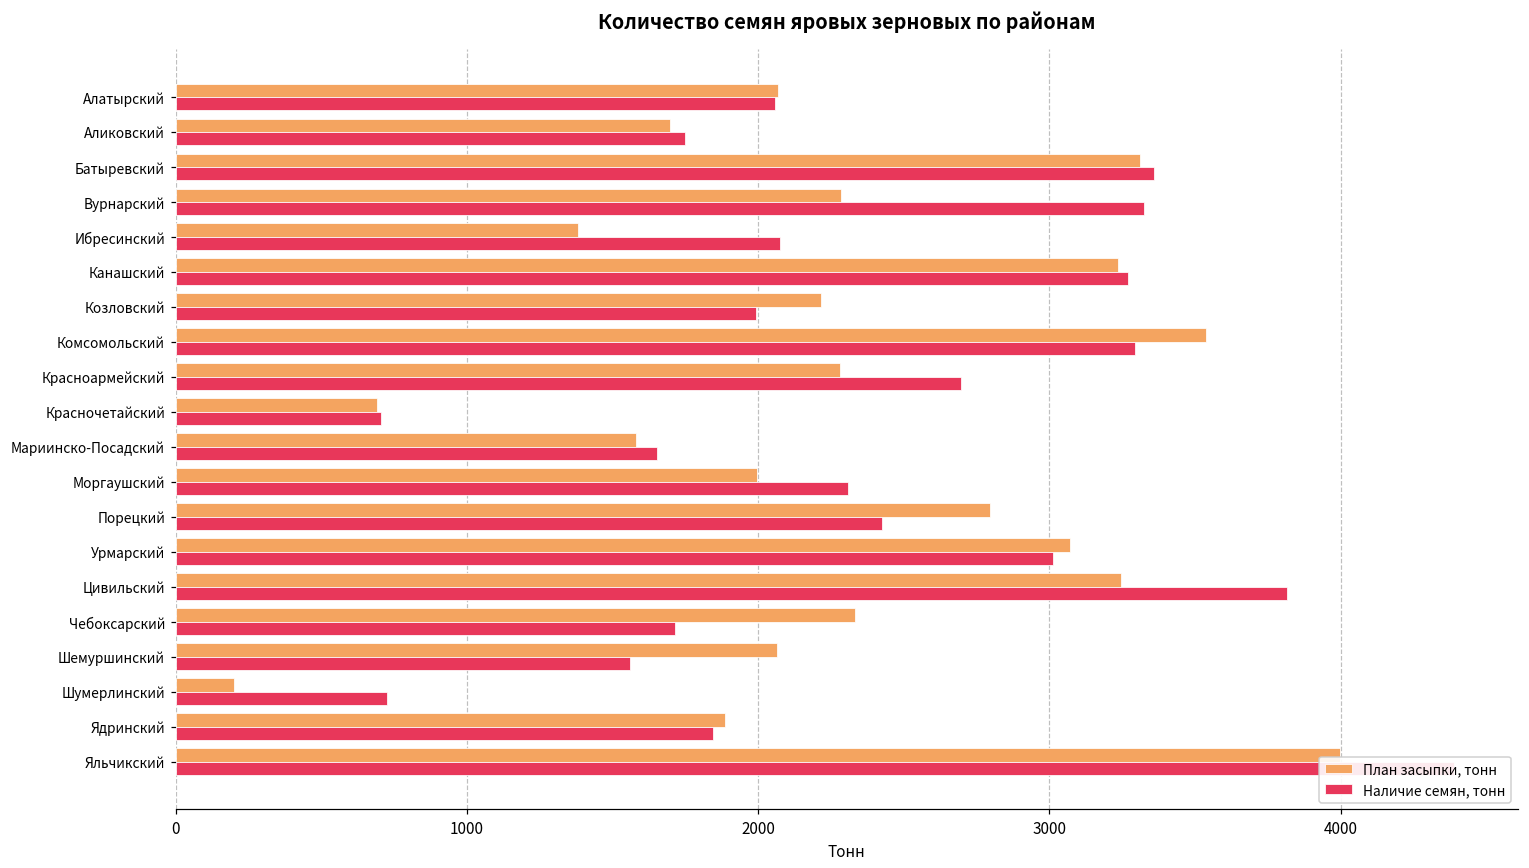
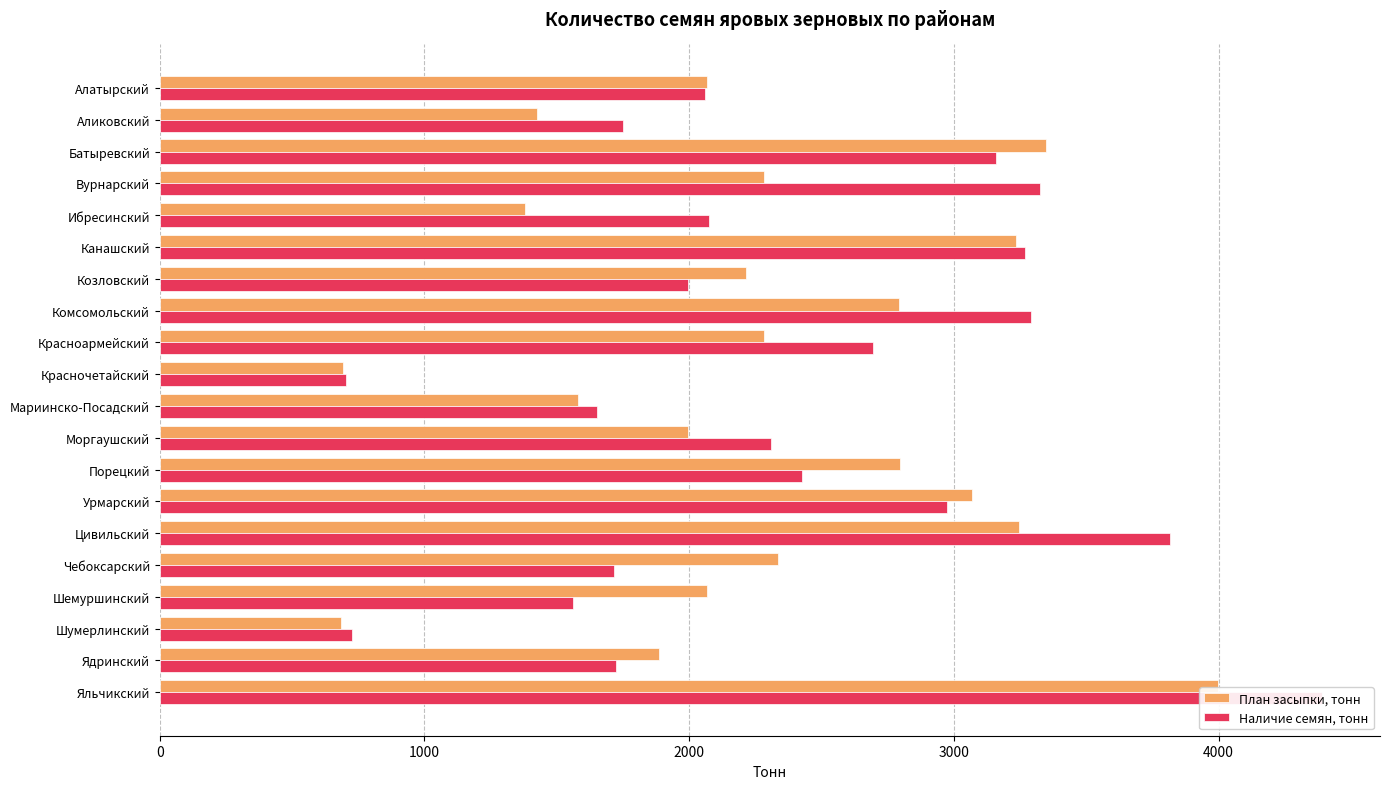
  {
    "План засыпки, тонн": {
      "Алатырский": 2070,
-     "Аликовский": 1700,
-     "Батыревский": 3310,
+     "Аликовский": 1430,
+     "Батыревский": 3350,
      "Вурнарский": 2280,
      "Ибресинский": 1380,
      "Канашский": 3240,
      "Козловский": 2220,
-     "Комсомольский": 3540,
+     "Комсомольский": 2790,
      "Красноармейский": 2280,
      "Красночетайский": 690,
      "Мариинско-Посадский": 1580,
      "Моргаушский": 2000,
      "Порецкий": 2800,
      "Урмарский": 3070,
      "Цивильский": 3250,
      "Чебоксарский": 2330,
      "Шемуршинский": 2070,
-     "Шумерлинский": 200,
+     "Шумерлинский": 690,
      "Ядринский": 1890,
      "Яльчикский": 4000
    },
    "Наличие семян, тонн": {
      "Алатырский": 2060,
      "Аликовский": 1750,
-     "Батыревский": 3360,
+     "Батыревский": 3160,
      "Вурнарский": 3330,
      "Ибресинский": 2080,
      "Канашский": 3270,
      "Козловский": 1990,
      "Комсомольский": 3290,
      "Красноармейский": 2700,
      "Красночетайский": 700,
      "Мариинско-Посадский": 1650,
      "Моргаушский": 2310,
      "Порецкий": 2430,
-     "Урмарский": 3010,
+     "Урмарский": 2970,
      "Цивильский": 3820,
      "Чебоксарский": 1720,
      "Шемуршинский": 1560,
      "Шумерлинский": 730,
-     "Ядринский": 1850
+     "Ядринский": 1730
    }
  }
